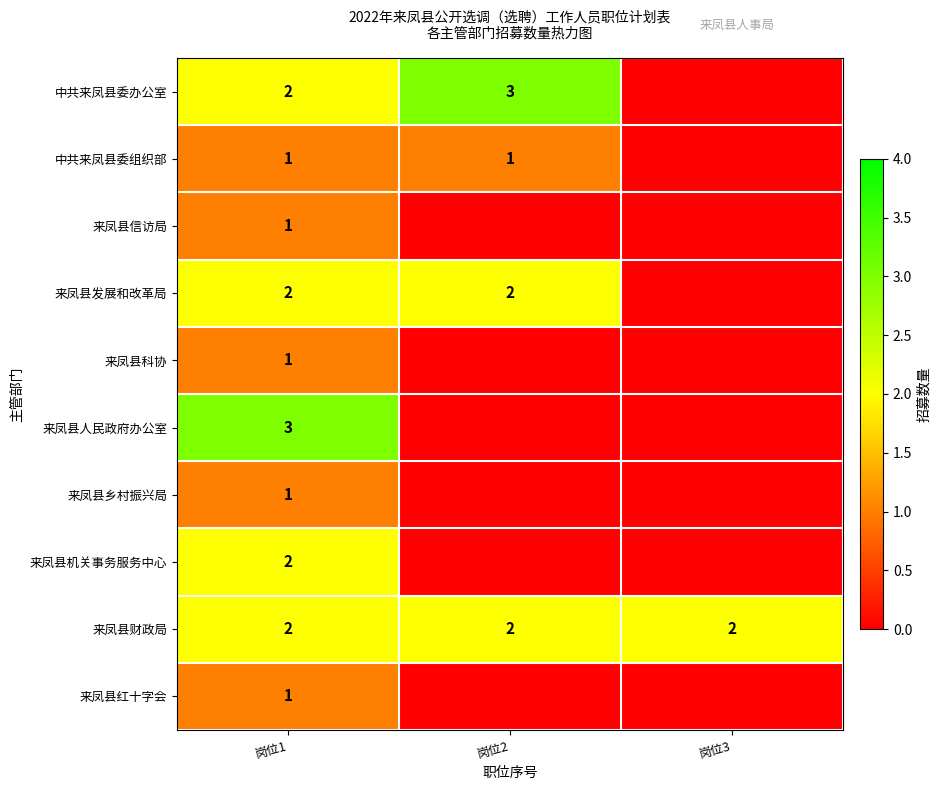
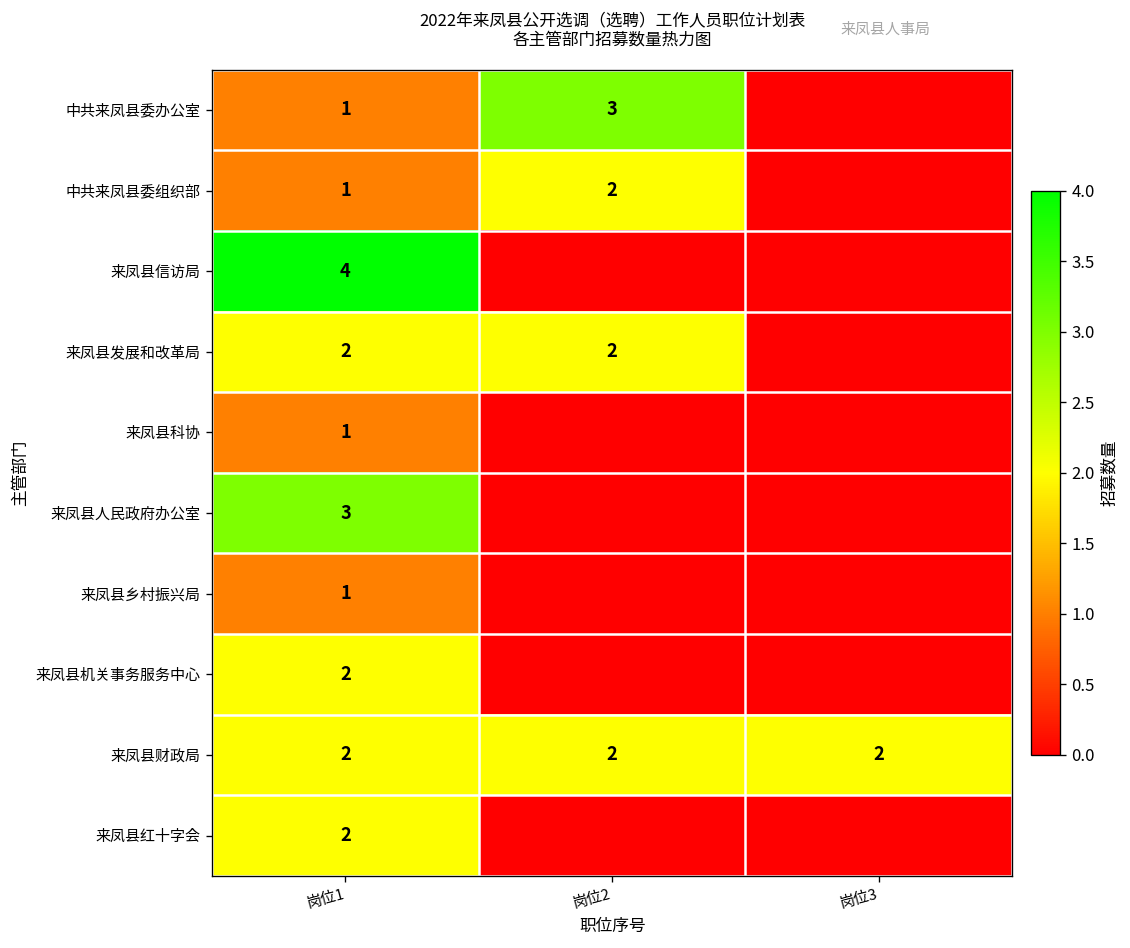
  {
    "中共来凤县委办公室": {
-     "岗位1": 2,
+     "岗位1": 1,
      "岗位2": 3
    },
    "中共来凤县委组织部": {
      "岗位1": 1,
-     "岗位2": 1
+     "岗位2": 2
    },
    "来凤县信访局": {
-     "岗位1": 1
+     "岗位1": 4
    },
    "来凤县发展和改革局": {
      "岗位1": 2,
      "岗位2": 2
    },
    "来凤县科协": {
      "岗位1": 1
    },
    "来凤县人民政府办公室": {
      "岗位1": 3
    },
    "来凤县乡村振兴局": {
      "岗位1": 1
    },
    "来凤县机关事务服务中心": {
      "岗位1": 2
    },
    "来凤县财政局": {
      "岗位1": 2,
      "岗位2": 2,
      "岗位3": 2
    },
    "来凤县红十字会": {
-     "岗位1": 1
+     "岗位1": 2
    }
  }
